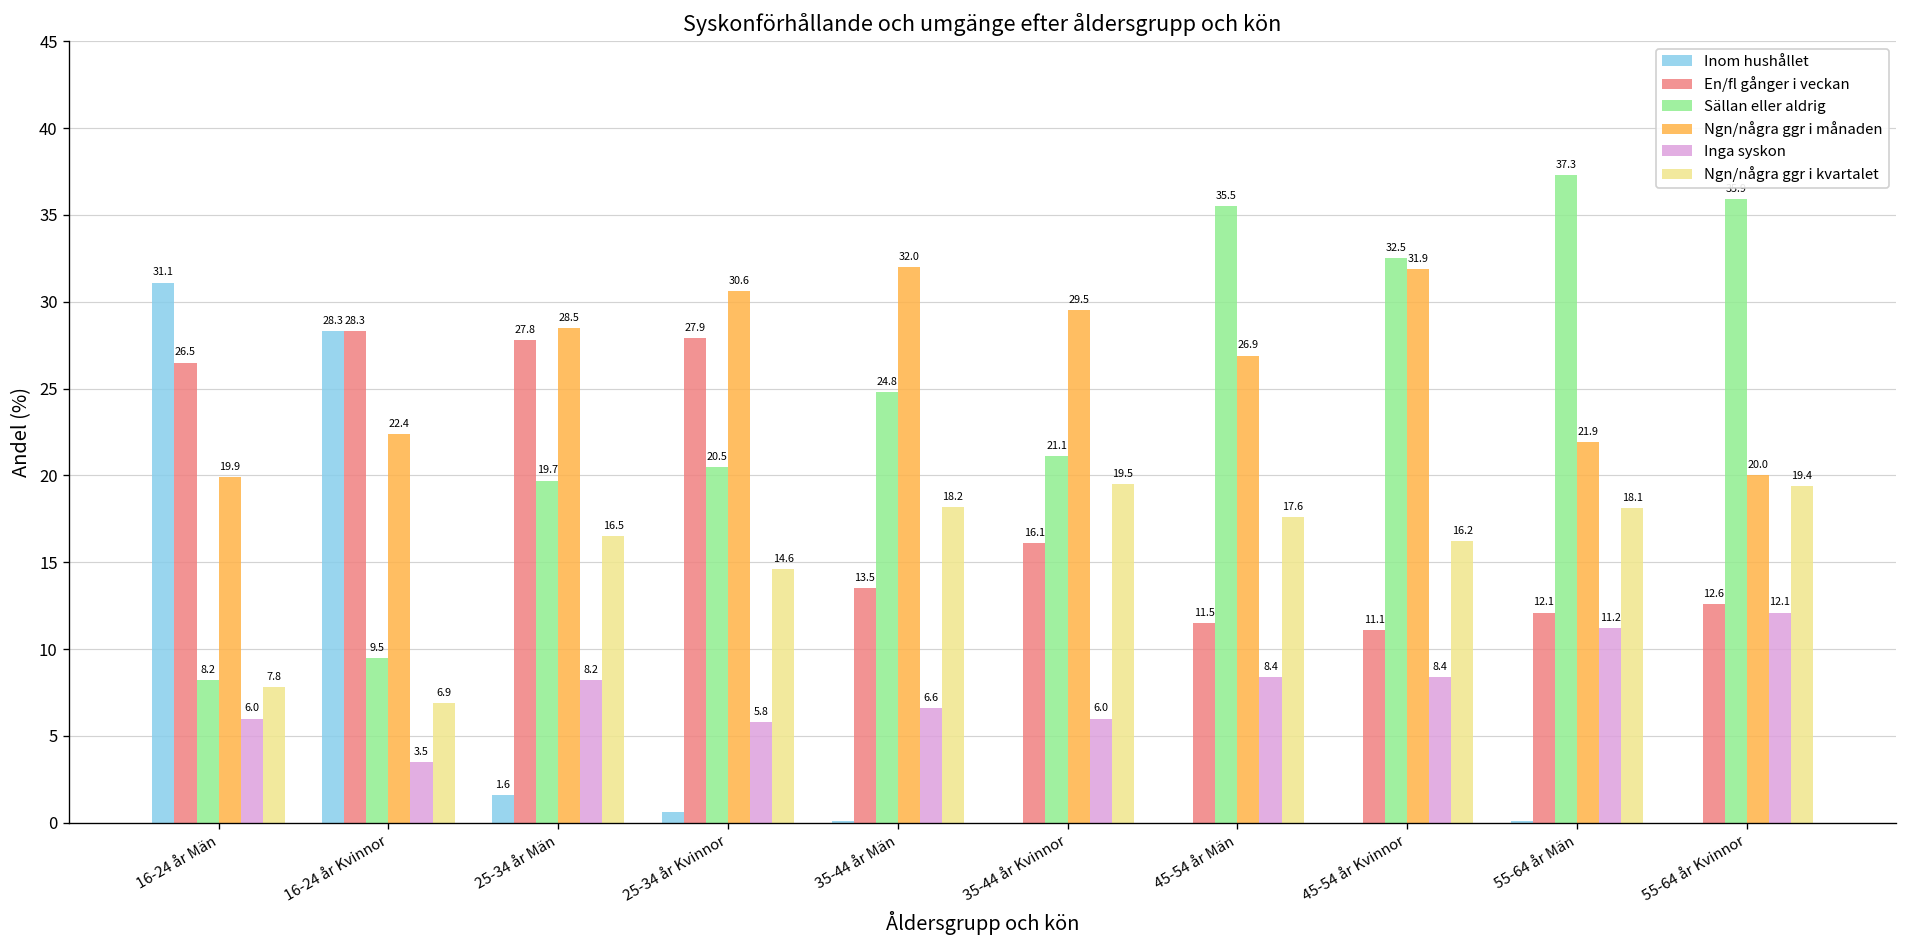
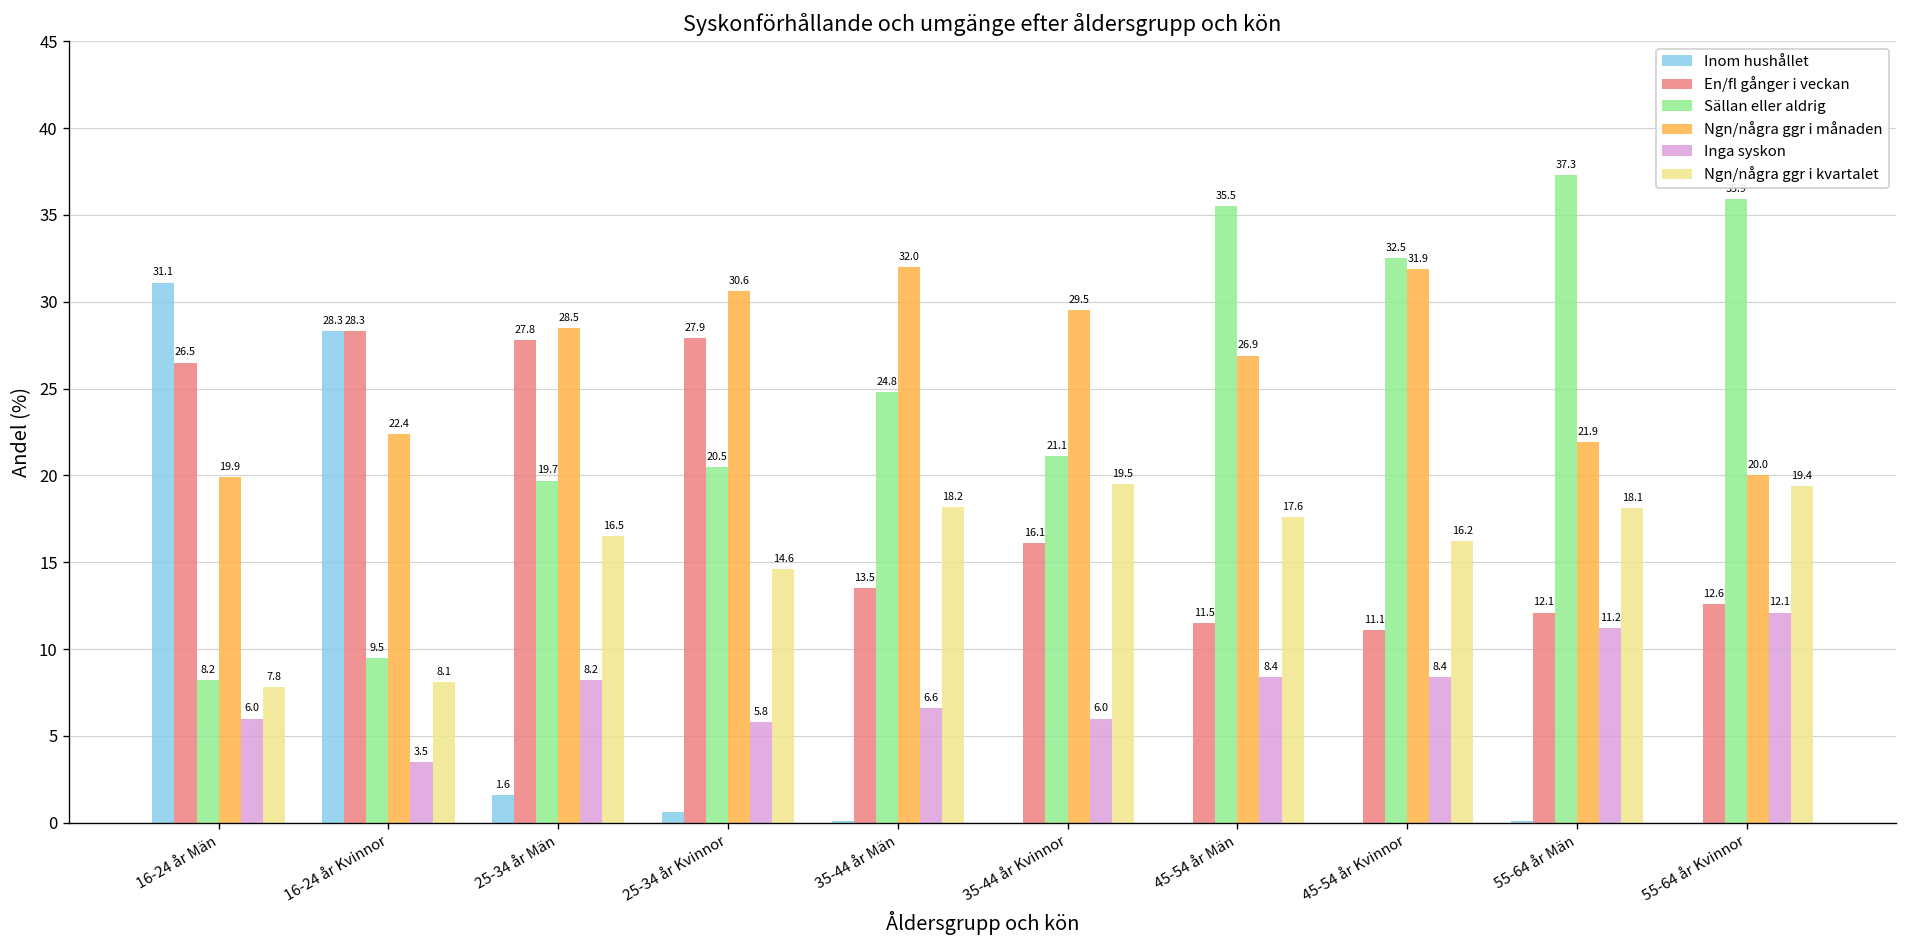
  {
    "Inom hushållet": {
      "16-24 år Män": 31.1,
      "16-24 år Kvinnor": 28.3,
      "25-34 år Män": 1.6
    },
    "En/fl gånger i veckan": {
      "16-24 år Män": 26.5,
      "16-24 år Kvinnor": 28.3,
      "25-34 år Män": 27.8,
      "25-34 år Kvinnor": 27.9,
      "35-44 år Män": 13.5,
      "35-44 år Kvinnor": 16.1,
      "45-54 år Män": 11.5,
      "45-54 år Kvinnor": 11.1,
      "55-64 år Män": 12.1,
      "55-64 år Kvinnor": 12.6
    },
    "Sällan eller aldrig": {
      "16-24 år Män": 8.2,
      "16-24 år Kvinnor": 9.5,
      "25-34 år Män": 19.7,
      "25-34 år Kvinnor": 20.5,
      "35-44 år Män": 24.8,
      "35-44 år Kvinnor": 21.1,
      "45-54 år Män": 35.5,
      "45-54 år Kvinnor": 32.5,
      "55-64 år Män": 37.3
    },
    "Ngn/några ggr i månaden": {
      "16-24 år Män": 19.9,
      "16-24 år Kvinnor": 22.4,
      "25-34 år Män": 28.5,
      "25-34 år Kvinnor": 30.6,
      "35-44 år Män": 32.0,
      "35-44 år Kvinnor": 29.5,
      "45-54 år Män": 26.9,
      "45-54 år Kvinnor": 31.9,
      "55-64 år Män": 21.9,
      "55-64 år Kvinnor": 20.0
    },
    "Inga syskon": {
      "16-24 år Män": 6.0,
      "16-24 år Kvinnor": 3.5,
      "25-34 år Män": 8.2,
      "25-34 år Kvinnor": 5.8,
      "35-44 år Män": 6.6,
      "35-44 år Kvinnor": 6.0,
      "45-54 år Män": 8.4,
      "45-54 år Kvinnor": 8.4,
      "55-64 år Män": 11.2,
      "55-64 år Kvinnor": 12.1
    },
    "Ngn/några ggr i kvartalet": {
      "16-24 år Män": 7.8,
-     "16-24 år Kvinnor": 6.9,
+     "16-24 år Kvinnor": 8.1,
      "25-34 år Män": 16.5,
      "25-34 år Kvinnor": 14.6,
      "35-44 år Män": 18.2,
      "35-44 år Kvinnor": 19.5,
      "45-54 år Män": 17.6,
      "45-54 år Kvinnor": 16.2,
      "55-64 år Män": 18.1,
      "55-64 år Kvinnor": 19.4
    }
  }
